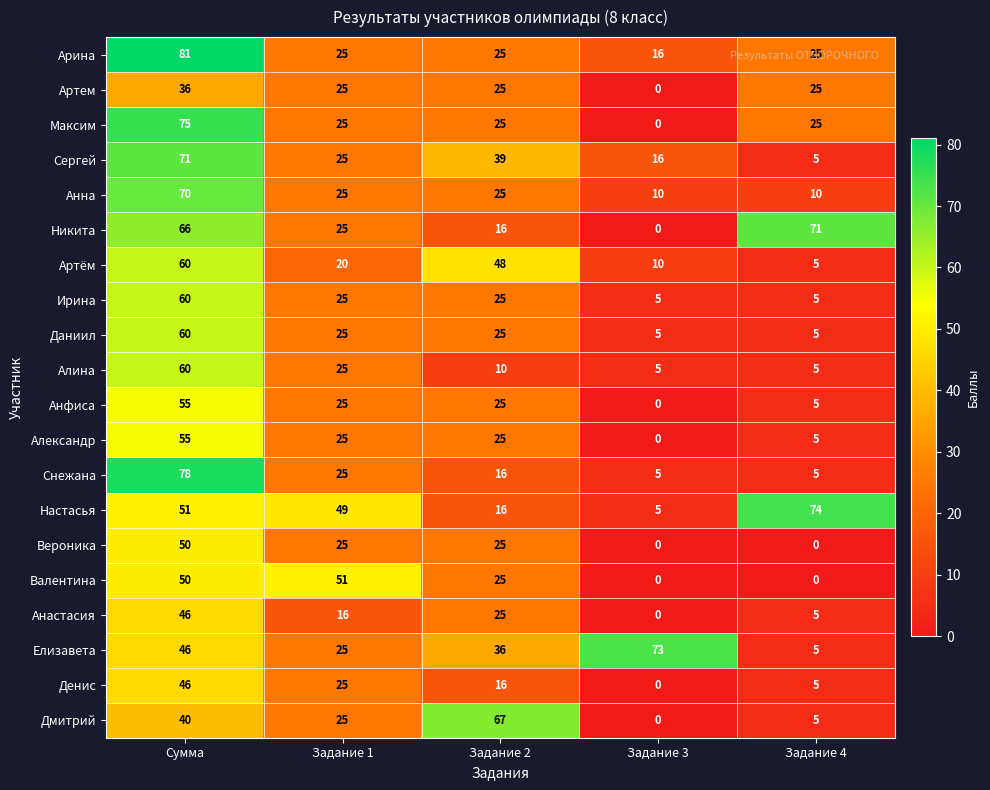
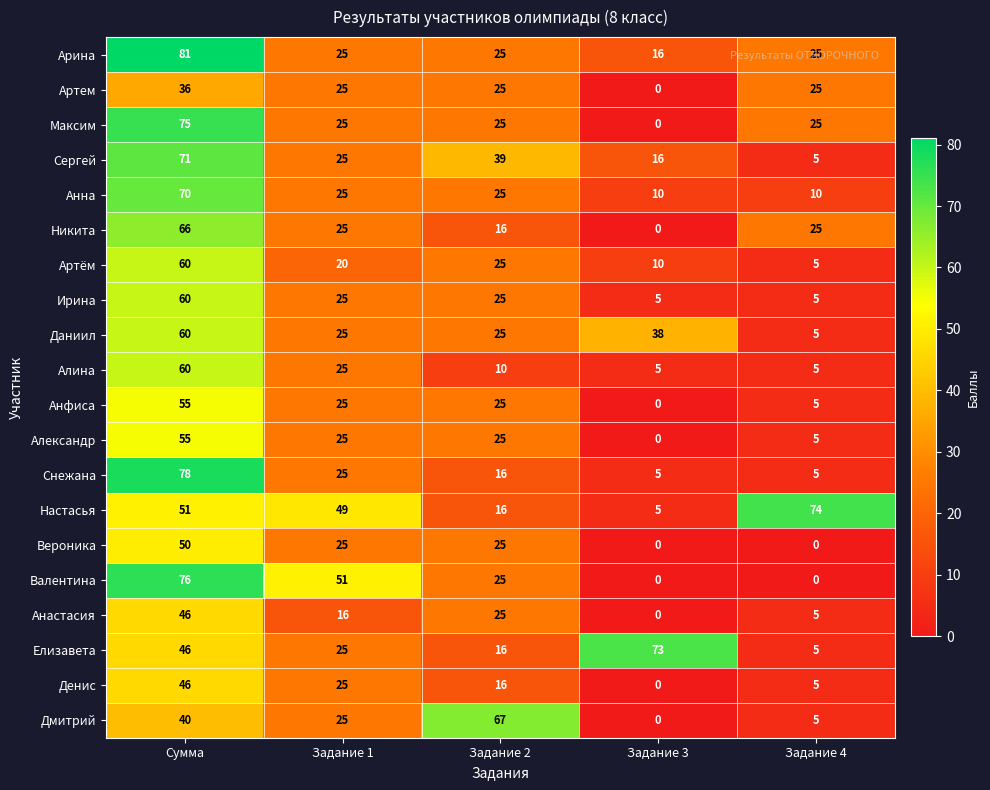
  {
    "Арина": {
      "Сумма": 81,
      "Задание 1": 25,
      "Задание 2": 25,
      "Задание 3": 16
    },
    "Артем": {
      "Сумма": 36,
      "Задание 1": 25,
      "Задание 2": 25,
      "Задание 3": 0,
      "Задание 4": 25
    },
    "Максим": {
      "Сумма": 75,
      "Задание 1": 25,
      "Задание 2": 25,
      "Задание 3": 0,
      "Задание 4": 25
    },
    "Сергей": {
      "Сумма": 71,
      "Задание 1": 25,
      "Задание 2": 39,
      "Задание 3": 16,
      "Задание 4": 5
    },
    "Анна": {
      "Сумма": 70,
      "Задание 1": 25,
      "Задание 2": 25,
      "Задание 3": 10,
      "Задание 4": 10
    },
    "Никита": {
      "Сумма": 66,
      "Задание 1": 25,
      "Задание 2": 16,
      "Задание 3": 0,
-     "Задание 4": 71
+     "Задание 4": 25
    },
    "Артём": {
      "Сумма": 60,
      "Задание 1": 20,
-     "Задание 2": 48,
+     "Задание 2": 25,
      "Задание 3": 10,
      "Задание 4": 5
    },
    "Ирина": {
      "Сумма": 60,
      "Задание 1": 25,
      "Задание 2": 25,
      "Задание 3": 5,
      "Задание 4": 5
    },
    "Даниил": {
      "Сумма": 60,
      "Задание 1": 25,
      "Задание 2": 25,
-     "Задание 3": 5,
+     "Задание 3": 38,
      "Задание 4": 5
    },
    "Алина": {
      "Сумма": 60,
      "Задание 1": 25,
      "Задание 2": 10,
      "Задание 3": 5,
      "Задание 4": 5
    },
    "Анфиса": {
      "Сумма": 55,
      "Задание 1": 25,
      "Задание 2": 25,
      "Задание 3": 0,
      "Задание 4": 5
    },
    "Александр": {
      "Сумма": 55,
      "Задание 1": 25,
      "Задание 2": 25,
      "Задание 3": 0,
      "Задание 4": 5
    },
    "Снежана": {
      "Сумма": 78,
      "Задание 1": 25,
      "Задание 2": 16,
      "Задание 3": 5,
      "Задание 4": 5
    },
    "Настасья": {
      "Сумма": 51,
      "Задание 1": 49,
      "Задание 2": 16,
      "Задание 3": 5,
      "Задание 4": 74
    },
    "Вероника": {
      "Сумма": 50,
      "Задание 1": 25,
      "Задание 2": 25,
      "Задание 3": 0,
      "Задание 4": 0
    },
    "Валентина": {
-     "Сумма": 50,
+     "Сумма": 76,
      "Задание 1": 51,
      "Задание 2": 25,
      "Задание 3": 0,
      "Задание 4": 0
    },
    "Анастасия": {
      "Сумма": 46,
      "Задание 1": 16,
      "Задание 2": 25,
      "Задание 3": 0,
      "Задание 4": 5
    },
    "Елизавета": {
      "Сумма": 46,
      "Задание 1": 25,
-     "Задание 2": 36,
+     "Задание 2": 16,
      "Задание 3": 73,
      "Задание 4": 5
    },
    "Денис": {
      "Сумма": 46,
      "Задание 1": 25,
      "Задание 2": 16,
      "Задание 3": 0,
      "Задание 4": 5
    },
    "Дмитрий": {
      "Сумма": 40,
      "Задание 1": 25,
      "Задание 2": 67,
      "Задание 3": 0,
      "Задание 4": 5
    }
  }
